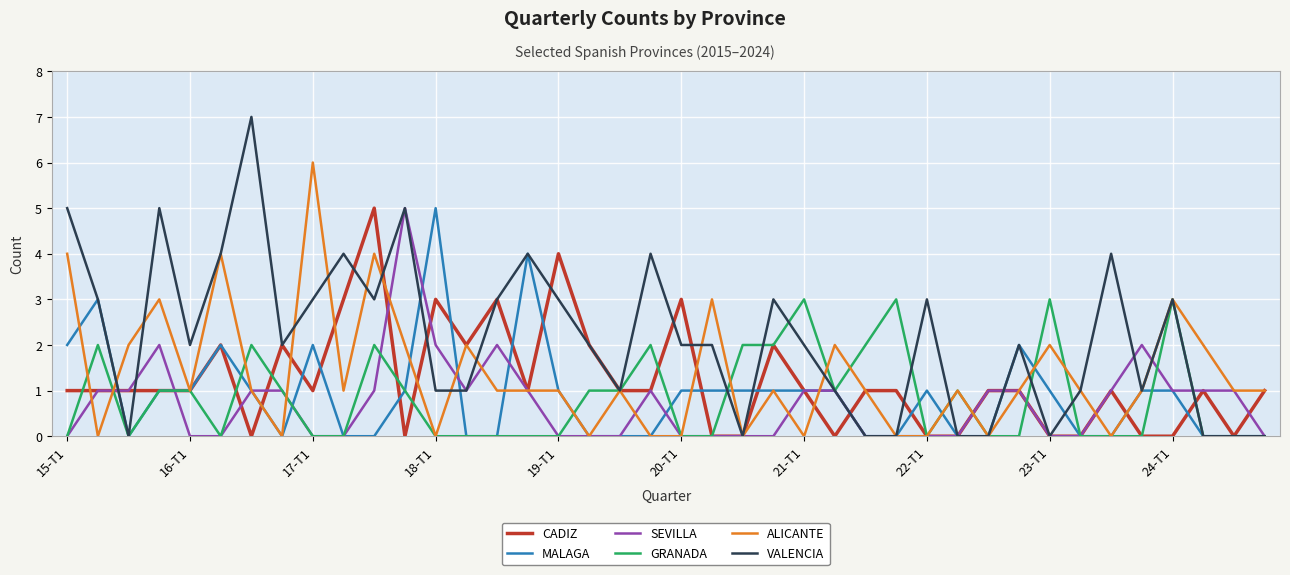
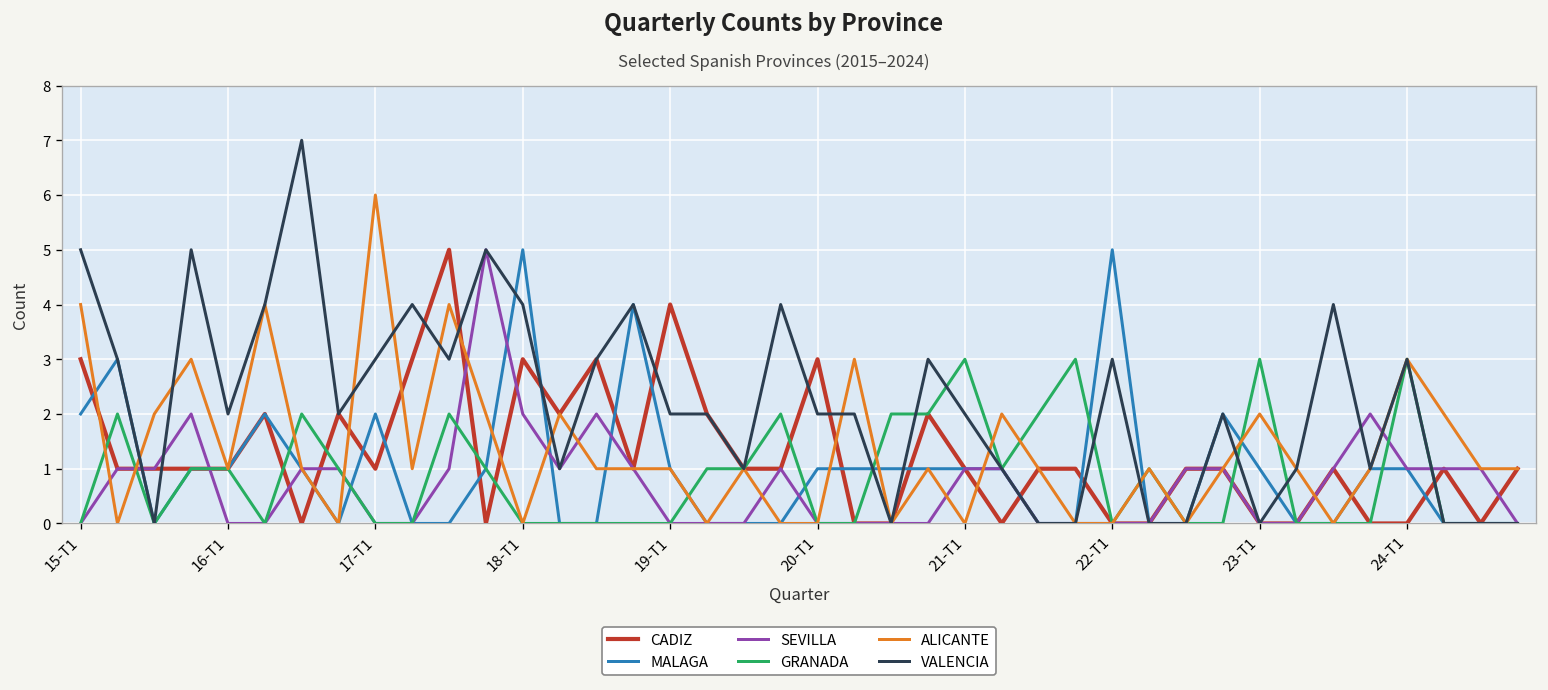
  {
    "CADIZ": {
-     "15-T1": 1,
+     "15-T1": 3,
      "17-T1": 1,
      "18-T1": 3,
      "19-T1": 4,
      "20-T1": 3,
      "24-T1": 0
    },
    "MALAGA": {
      "15-T1": 2,
      "17-T1": 2,
      "18-T1": 5,
      "20-T1": 1,
-     "22-T1": 1,
+     "22-T1": 5,
      "23-T1": 1
    },
    "SEVILLA": {
      "16-T1": 0,
      "18-T1": 2
    },
    "GRANADA": {
      "21-T1": 3,
      "23-T1": 3
    },
    "ALICANTE": {
      "15-T1": 4,
      "17-T1": 6,
      "21-T1": 0,
      "23-T1": 2
    },
    "VALENCIA": {
      "15-T1": 5,
      "16-T1": 2,
      "17-T1": 3,
-     "18-T1": 1,
-     "19-T1": 3,
+     "18-T1": 4,
+     "19-T1": 2,
      "20-T1": 2,
      "21-T1": 2,
      "22-T1": 3
    }
  }
